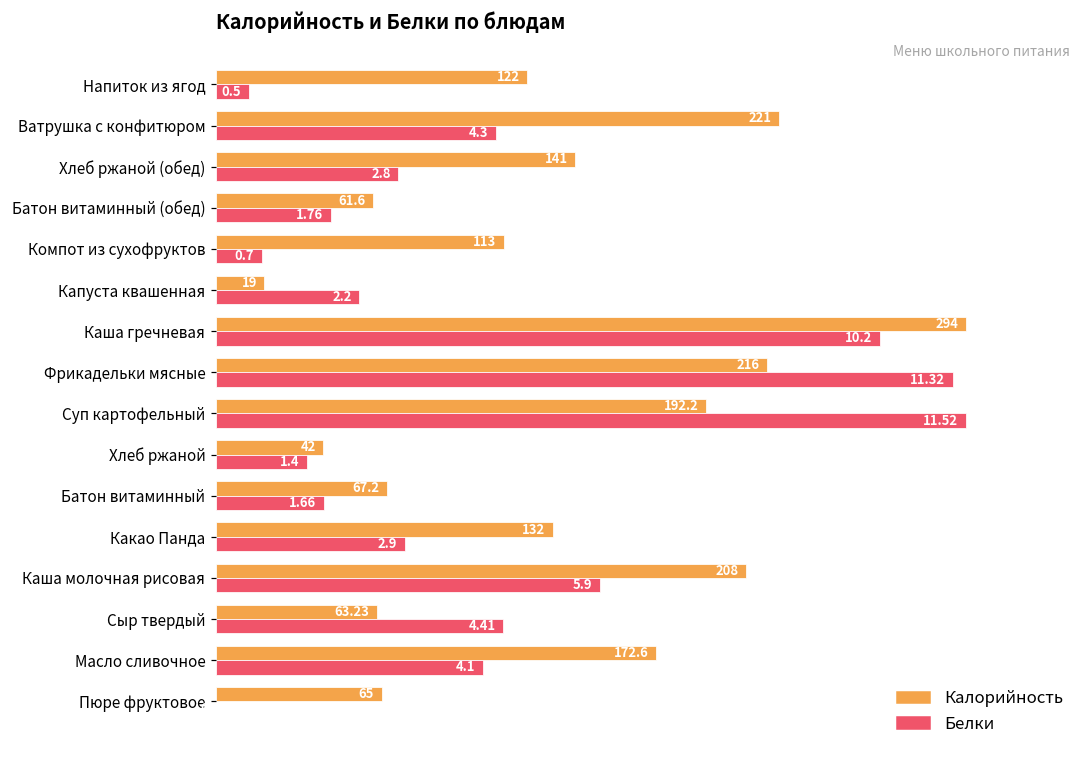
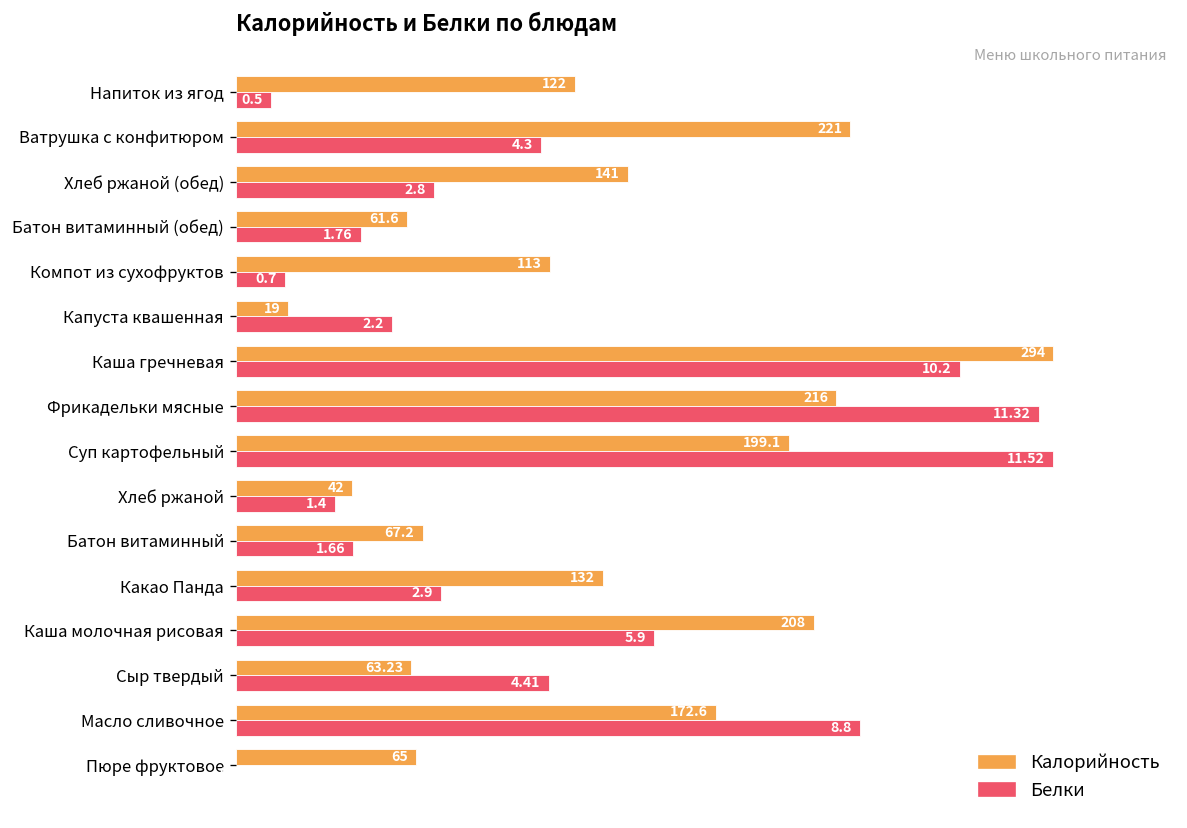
  {
    "Калорийность": {
-     "Суп картофельный": 192.2
+     "Суп картофельный": 199.1
    },
    "Белки": {
-     "Масло сливочное": 4.1
+     "Масло сливочное": 8.8
    }
  }
